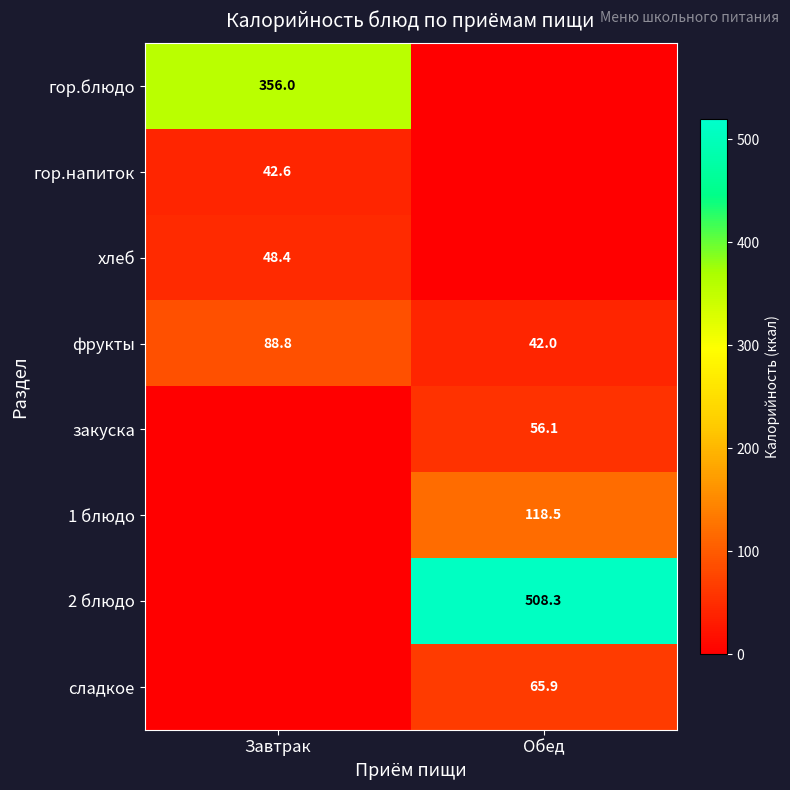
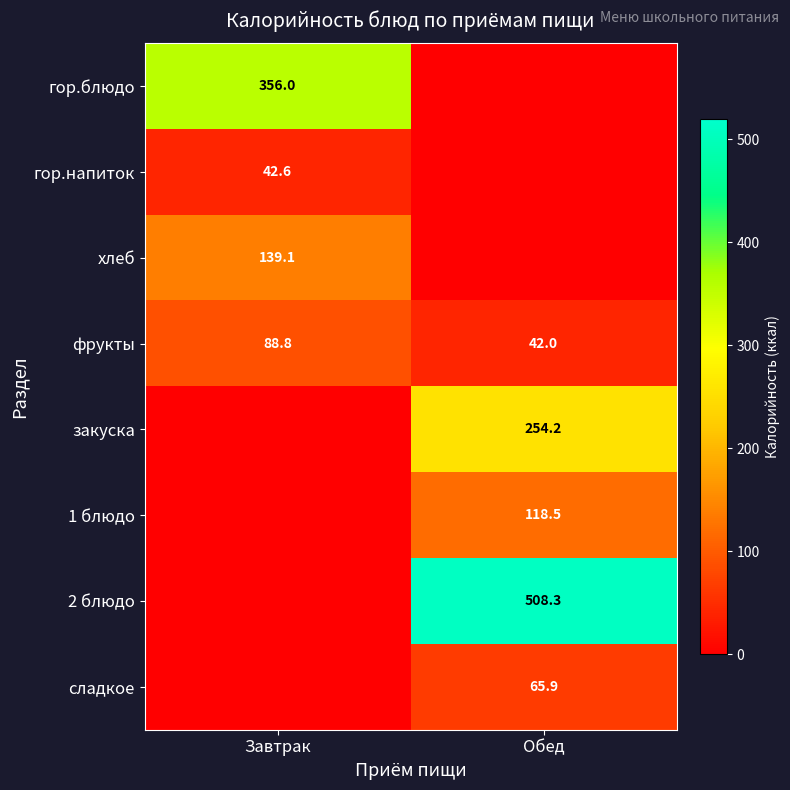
  {
    "гор.блюдо": {
      "Завтрак": 356.0
    },
    "гор.напиток": {
      "Завтрак": 42.6
    },
    "хлеб": {
-     "Завтрак": 48.4
+     "Завтрак": 139.1
    },
    "фрукты": {
      "Завтрак": 88.8,
      "Обед": 42.0
    },
    "закуска": {
-     "Обед": 56.1
+     "Обед": 254.2
    },
    "1 блюдо": {
      "Обед": 118.5
    },
    "2 блюдо": {
      "Обед": 508.3
    },
    "сладкое": {
      "Обед": 65.9
    }
  }
